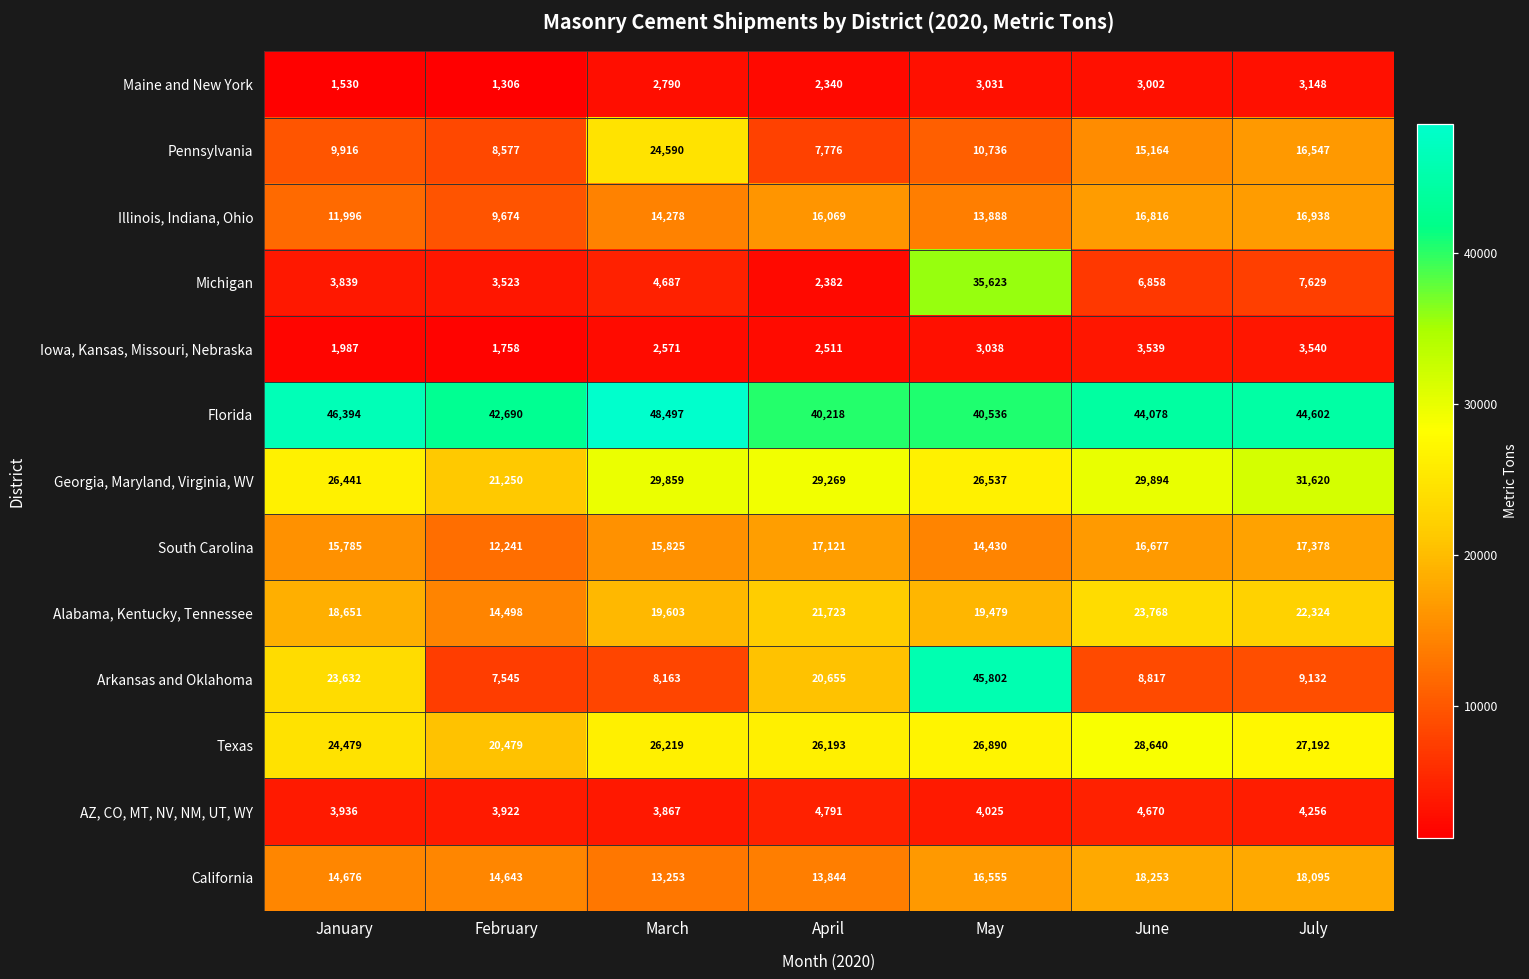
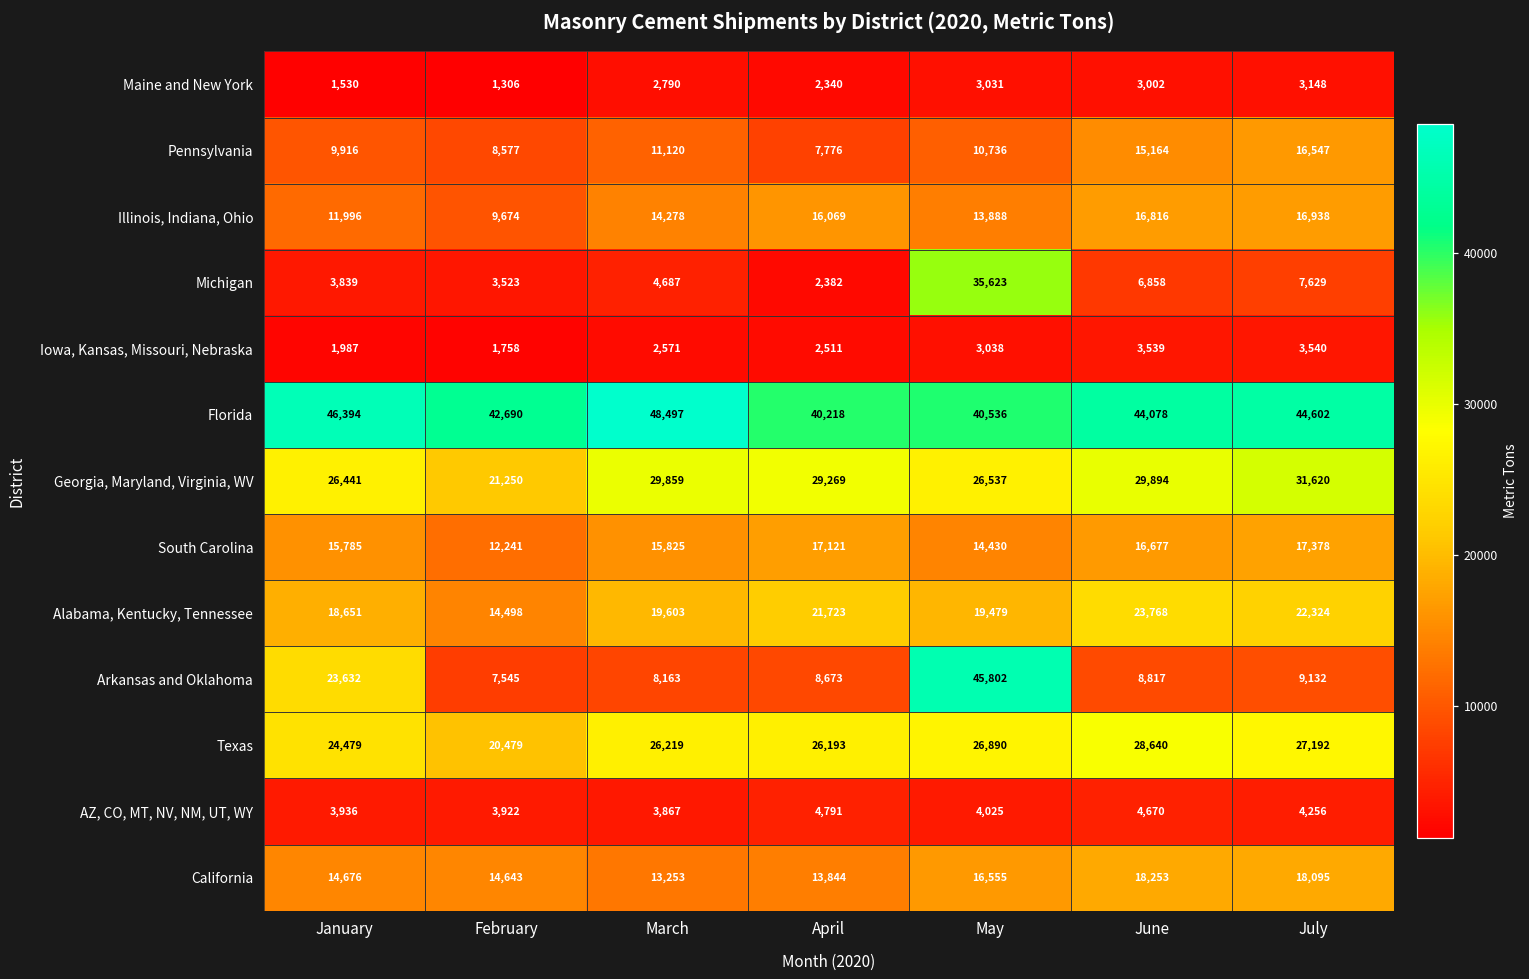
  {
    "Maine and New York": {
      "January": "1,530",
      "February": "1,306",
      "March": "2,790",
      "April": "2,340",
      "May": "3,031",
      "June": "3,002",
      "July": "3,148"
    },
    "Pennsylvania": {
      "January": "9,916",
      "February": "8,577",
-     "March": "24,590",
+     "March": "11,120",
      "April": "7,776",
      "May": "10,736",
      "June": "15,164",
      "July": "16,547"
    },
    "Illinois, Indiana, Ohio": {
      "January": "11,996",
      "February": "9,674",
      "March": "14,278",
      "April": "16,069",
      "May": "13,888",
      "June": "16,816",
      "July": "16,938"
    },
    "Michigan": {
      "January": "3,839",
      "February": "3,523",
      "March": "4,687",
      "April": "2,382",
      "May": "35,623",
      "June": "6,858",
      "July": "7,629"
    },
    "Iowa, Kansas, Missouri, Nebraska": {
      "January": "1,987",
      "February": "1,758",
      "March": "2,571",
      "April": "2,511",
      "May": "3,038",
      "June": "3,539",
      "July": "3,540"
    },
    "Florida": {
      "January": "46,394",
      "February": "42,690",
      "March": "48,497",
      "April": "40,218",
      "May": "40,536",
      "June": "44,078",
      "July": "44,602"
    },
    "Georgia, Maryland, Virginia, WV": {
      "January": "26,441",
      "February": "21,250",
      "March": "29,859",
      "April": "29,269",
      "May": "26,537",
      "June": "29,894",
      "July": "31,620"
    },
    "South Carolina": {
      "January": "15,785",
      "February": "12,241",
      "March": "15,825",
      "April": "17,121",
      "May": "14,430",
      "June": "16,677",
      "July": "17,378"
    },
    "Alabama, Kentucky, Tennessee": {
      "January": "18,651",
      "February": "14,498",
      "March": "19,603",
      "April": "21,723",
      "May": "19,479",
      "June": "23,768",
      "July": "22,324"
    },
    "Arkansas and Oklahoma": {
      "January": "23,632",
      "February": "7,545",
      "March": "8,163",
-     "April": "20,655",
+     "April": "8,673",
      "May": "45,802",
      "June": "8,817",
      "July": "9,132"
    },
    "Texas": {
      "January": "24,479",
      "February": "20,479",
      "March": "26,219",
      "April": "26,193",
      "May": "26,890",
      "June": "28,640",
      "July": "27,192"
    },
    "AZ, CO, MT, NV, NM, UT, WY": {
      "January": "3,936",
      "February": "3,922",
      "March": "3,867",
      "April": "4,791",
      "May": "4,025",
      "June": "4,670",
      "July": "4,256"
    },
    "California": {
      "January": "14,676",
      "February": "14,643",
      "March": "13,253",
      "April": "13,844",
      "May": "16,555",
      "June": "18,253",
      "July": "18,095"
    }
  }
